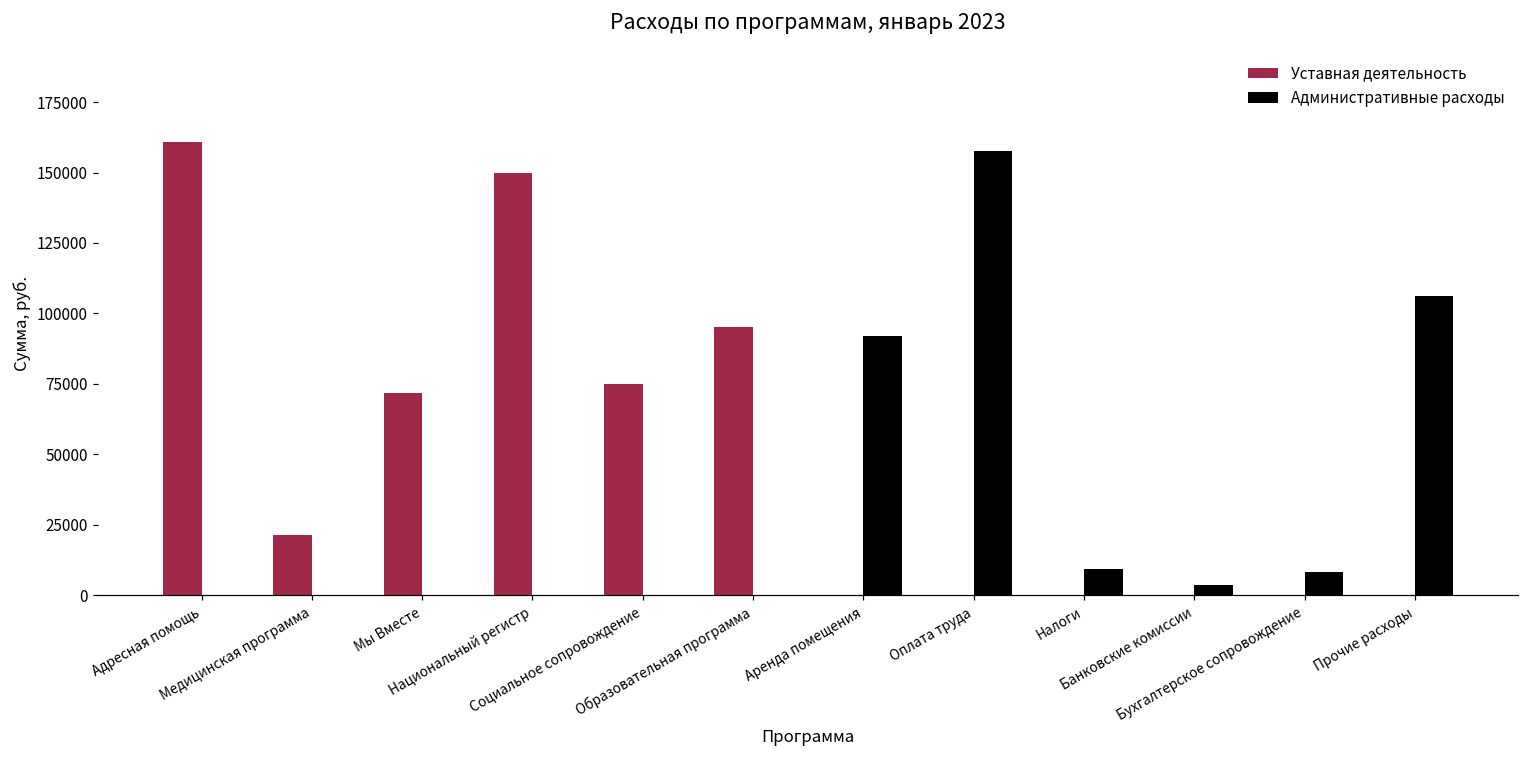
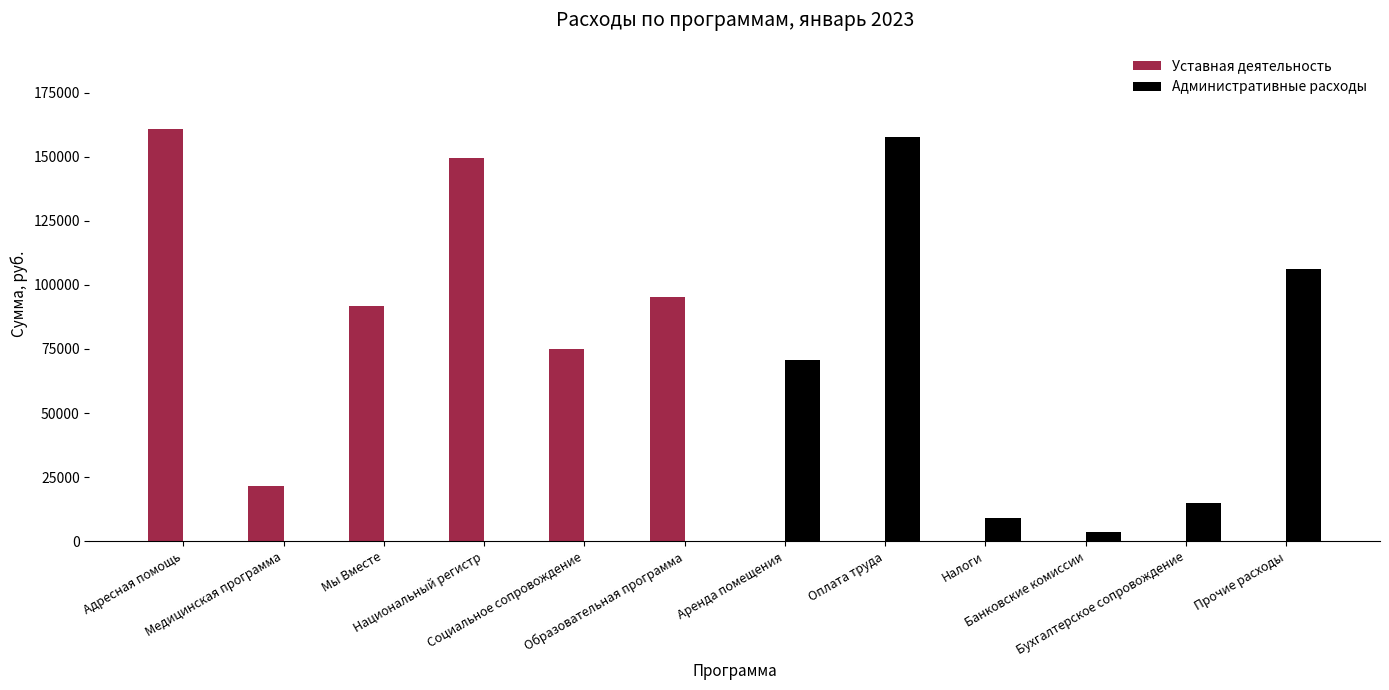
  {
    "Уставная деятельность": {
      "Адресная помощь": 161000,
      "Медицинская программа": 22000,
-     "Мы Вместе": 72000,
+     "Мы Вместе": 92000,
      "Национальный регистр": 150000,
      "Социальное сопровождение": 75000,
      "Образовательная программа": 95000,
      "Аренда помещения": 0,
      "Оплата труда": 0,
      "Налоги": 0,
      "Банковские комиссии": 0,
      "Бухгалтерское сопровождение": 0,
      "Прочие расходы": 0
    },
    "Административные расходы": {
      "Адресная помощь": 0,
      "Медицинская программа": 0,
      "Мы Вместе": 0,
      "Национальный регистр": 0,
      "Социальное сопровождение": 0,
      "Образовательная программа": 0,
-     "Аренда помещения": 92000,
+     "Аренда помещения": 71000,
      "Оплата труда": 158000,
      "Налоги": 9000,
      "Банковские комиссии": 4000,
-     "Бухгалтерское сопровождение": 8000,
+     "Бухгалтерское сопровождение": 15000,
      "Прочие расходы": 106000
    }
  }
